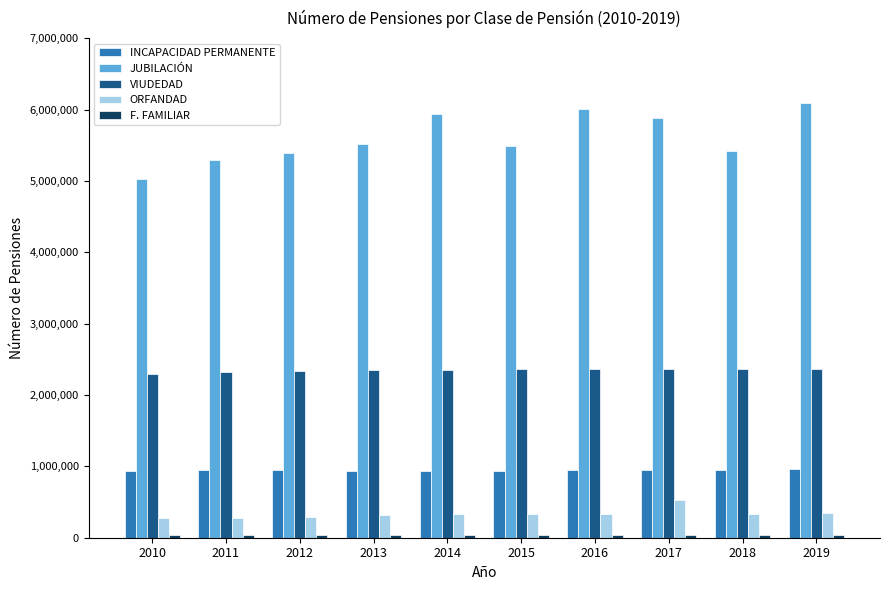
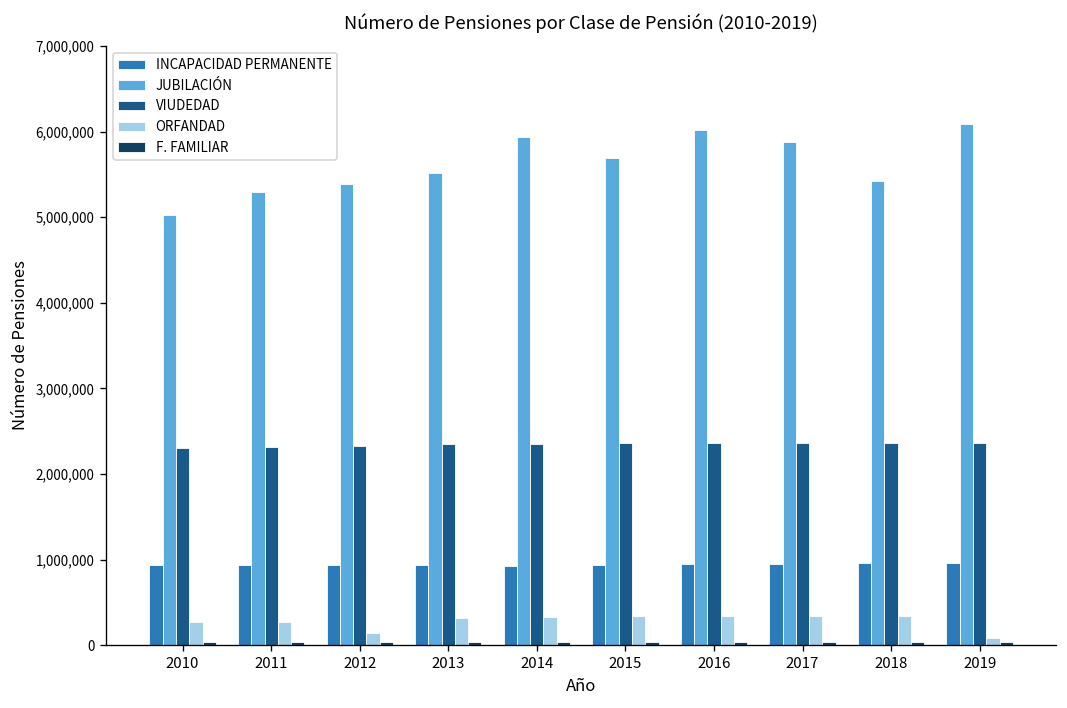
  {
    "JUBILACIÓN": {
      "2010": "5,000,000",
      "2011": "5,300,000",
      "2012": "5,400,000",
      "2013": "5,500,000",
      "2014": "5,900,000",
-     "2015": "5,500,000",
+     "2015": "5,700,000",
      "2016": "6,000,000",
      "2017": "5,900,000",
      "2018": "5,400,000",
      "2019": "6,100,000"
    },
    "ORFANDAD": {
      "2010": "300,000",
      "2011": "300,000",
-     "2012": "300,000",
+     "2012": "100,000",
      "2013": "300,000",
      "2014": "300,000",
      "2015": "300,000",
      "2016": "300,000",
-     "2017": "500,000",
+     "2017": "300,000",
      "2018": "300,000",
-     "2019": "300,000"
+     "2019": "100,000"
    }
  }
